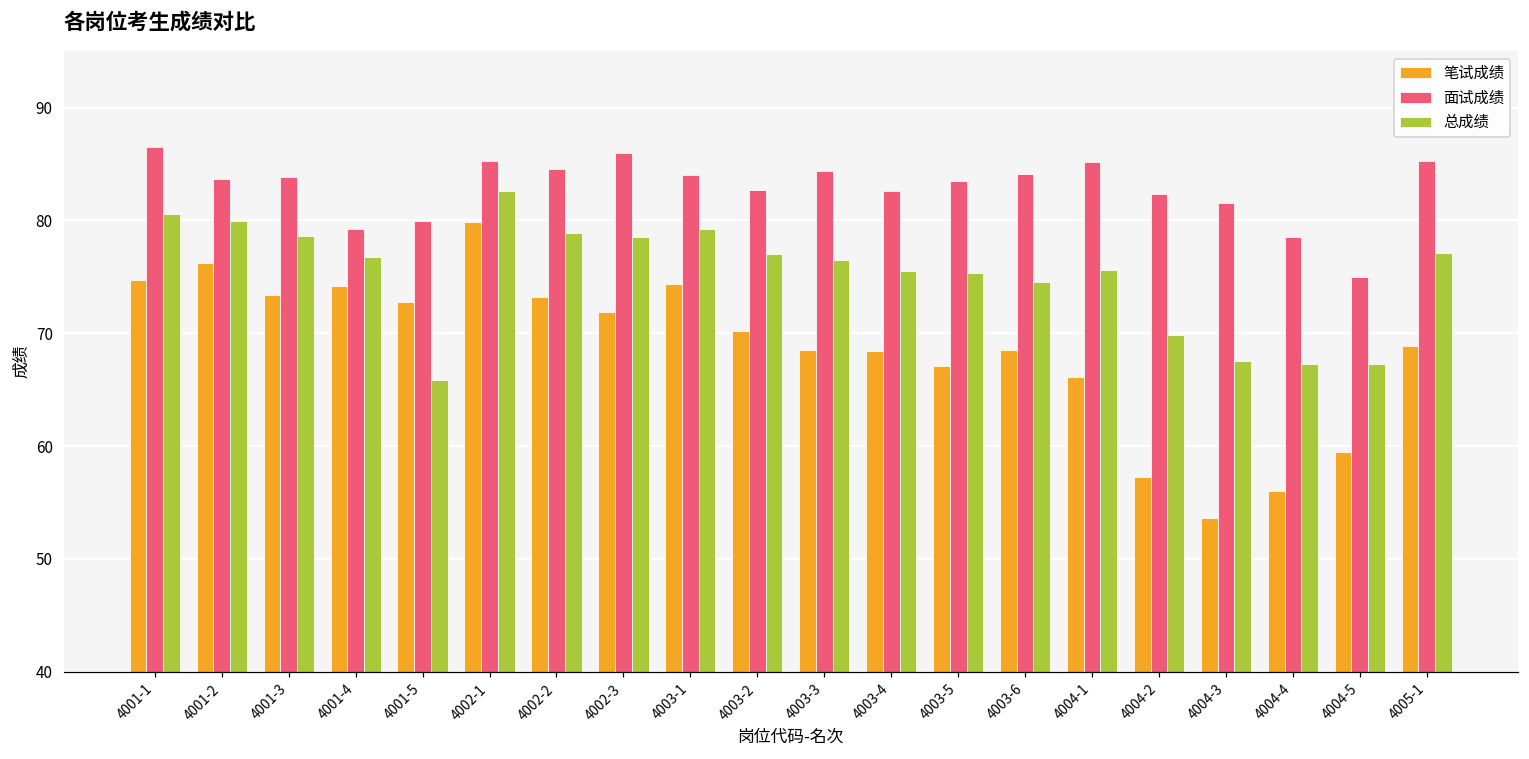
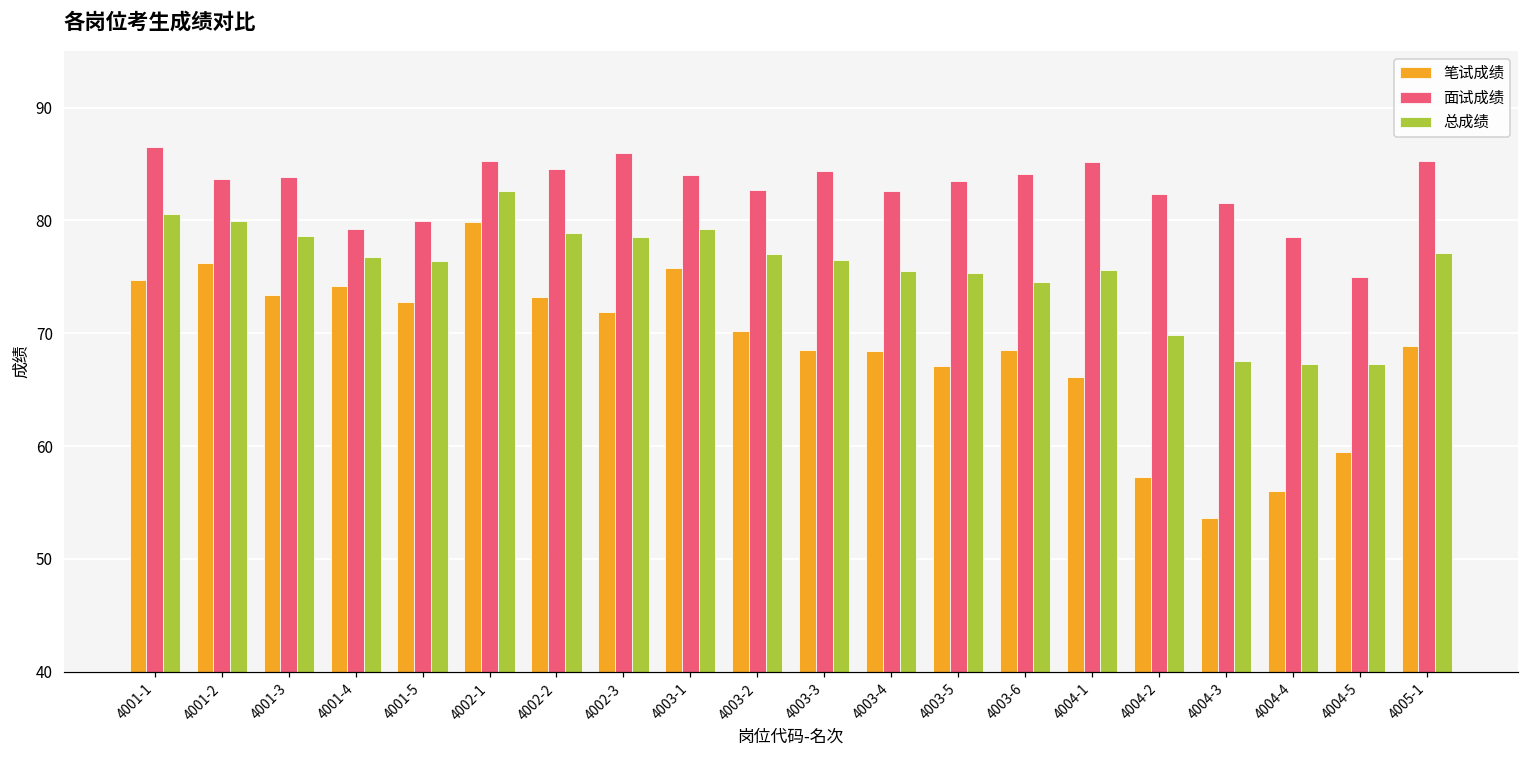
  {
    "笔试成绩": {
      "4001-1": 74.7,
      "4001-2": 76.2,
      "4001-3": 73.4,
      "4001-4": 74.2,
      "4001-5": 72.8,
      "4002-1": 79.9,
      "4002-2": 73.2,
      "4002-3": 71.9,
-     "4003-1": 74.4,
+     "4003-1": 75.8,
      "4003-2": 70.2,
      "4003-3": 68.5,
      "4003-4": 68.4,
      "4003-5": 67.1,
      "4003-6": 68.5,
      "4004-1": 66.1,
      "4004-2": 57.3,
      "4004-3": 53.6,
      "4004-4": 56.0,
      "4004-5": 59.5,
      "4005-1": 68.9
    },
    "面试成绩": {
      "4001-1": 86.5,
      "4001-2": 83.7,
      "4001-3": 83.9,
      "4001-4": 79.3,
      "4001-5": 79.9,
      "4002-1": 85.3,
      "4002-2": 84.6,
      "4002-3": 86.0,
      "4003-1": 84.0,
      "4003-2": 82.7,
      "4003-3": 84.4,
      "4003-4": 82.6,
      "4003-5": 83.5,
      "4003-6": 84.1,
      "4004-1": 85.2,
      "4004-2": 82.3,
      "4004-3": 81.6,
      "4004-4": 78.5,
      "4004-5": 75.0,
      "4005-1": 85.2
    },
    "总成绩": {
      "4001-1": 80.6,
      "4001-2": 79.9,
      "4001-3": 78.6,
      "4001-4": 76.7,
-     "4001-5": 65.9,
+     "4001-5": 76.4,
      "4002-1": 82.6,
      "4002-2": 78.9,
      "4002-3": 78.5,
      "4003-1": 79.2,
      "4003-2": 77.1,
      "4003-3": 76.5,
      "4003-4": 75.5,
      "4003-5": 75.3,
      "4003-6": 74.5,
      "4004-1": 75.6,
      "4004-2": 69.8,
      "4004-3": 67.6,
      "4004-4": 67.3,
      "4004-5": 67.3,
      "4005-1": 77.1
    }
  }
